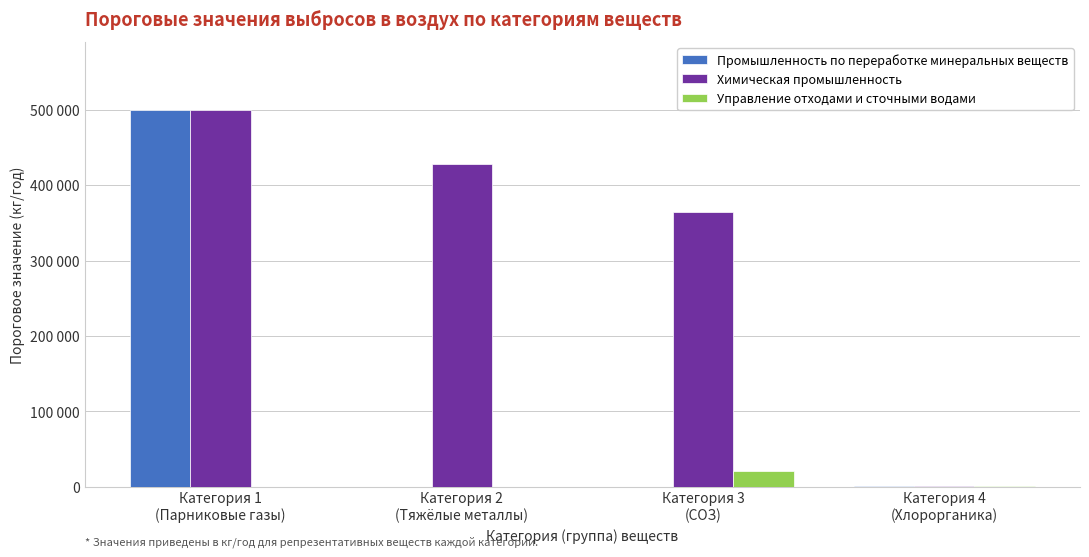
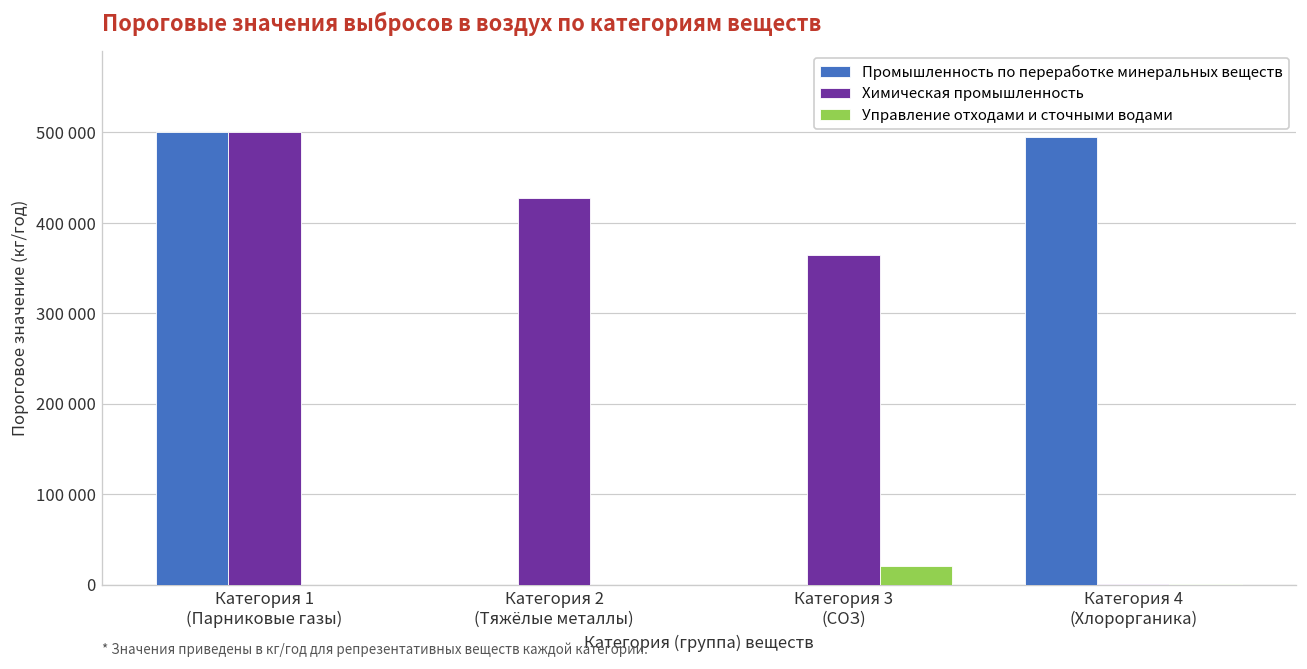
  {
    "Промышленность по переработке минеральных веществ": {
      "Категория 1 (Парниковые газы)": 500000,
      "Категория 3 (СОЗ)": 0,
-     "Категория 4 (Хлорорганика)": 0
+     "Категория 4 (Хлорорганика)": 490000
    },
    "Химическая промышленность": {
      "Категория 1 (Парниковые газы)": 500000,
      "Категория 2 (Тяжёлые металлы)": 430000,
      "Категория 3 (СОЗ)": 360000
    },
    "Управление отходами и сточными водами": {
      "Категория 1 (Парниковые газы)": 0,
      "Категория 3 (СОЗ)": 20000
    }
  }
